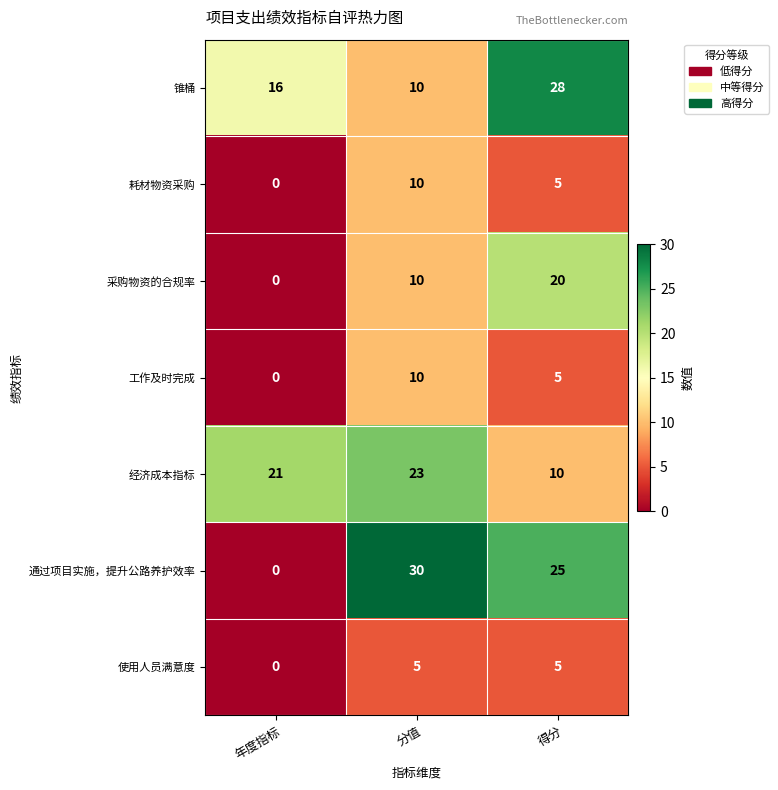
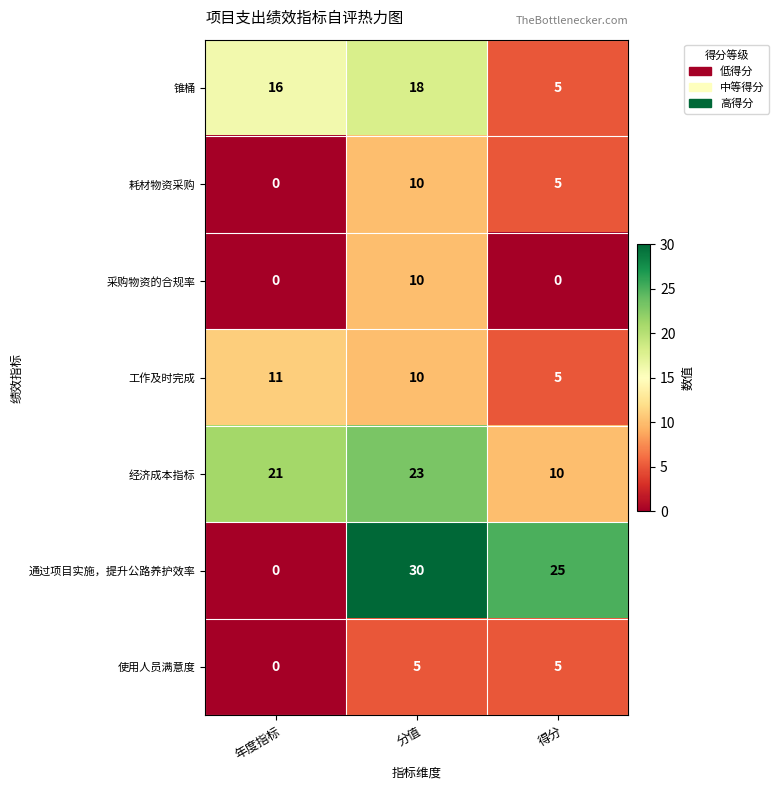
  {
    "锥桶": {
      "年度指标": 16,
-     "分值": 10,
-     "得分": 28
+     "分值": 18,
+     "得分": 5
    },
    "耗材物资采购": {
      "年度指标": 0,
      "分值": 10,
      "得分": 5
    },
    "采购物资的合规率": {
      "年度指标": 0,
      "分值": 10,
-     "得分": 20
+     "得分": 0
    },
    "工作及时完成": {
-     "年度指标": 0,
+     "年度指标": 11,
      "分值": 10,
      "得分": 5
    },
    "经济成本指标": {
      "年度指标": 21,
      "分值": 23,
      "得分": 10
    },
    "通过项目实施，提升公路养护效率": {
      "年度指标": 0,
      "分值": 30,
      "得分": 25
    },
    "使用人员满意度": {
      "年度指标": 0,
      "分值": 5,
      "得分": 5
    }
  }
